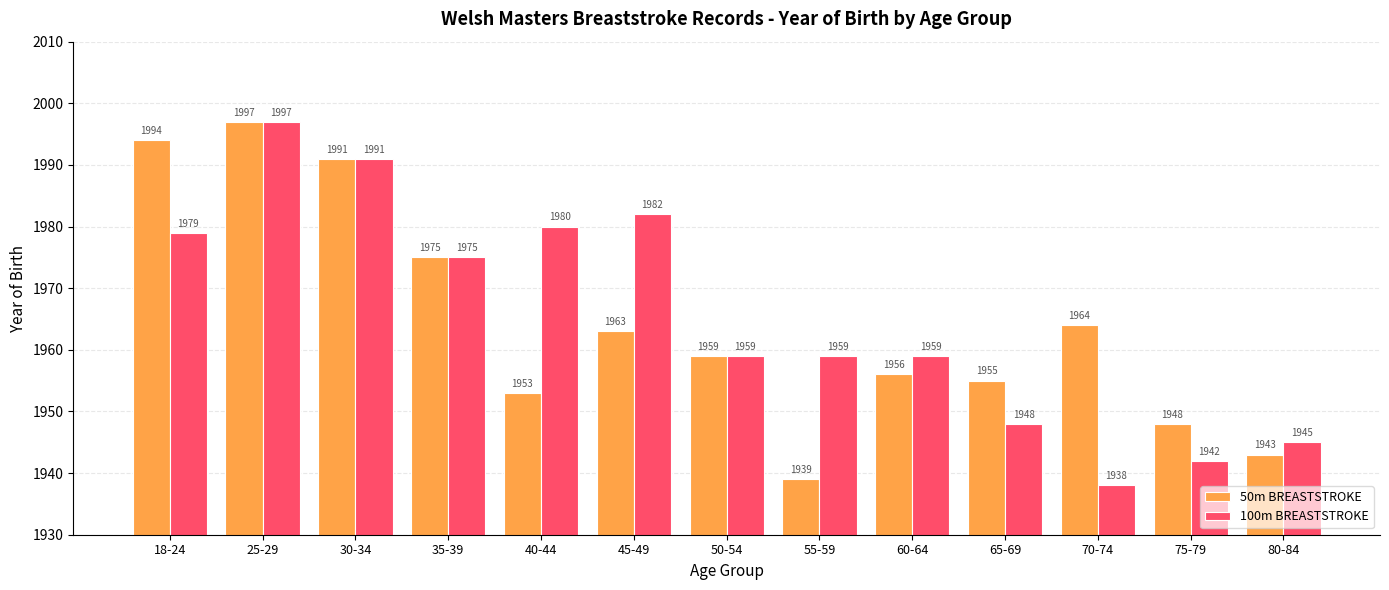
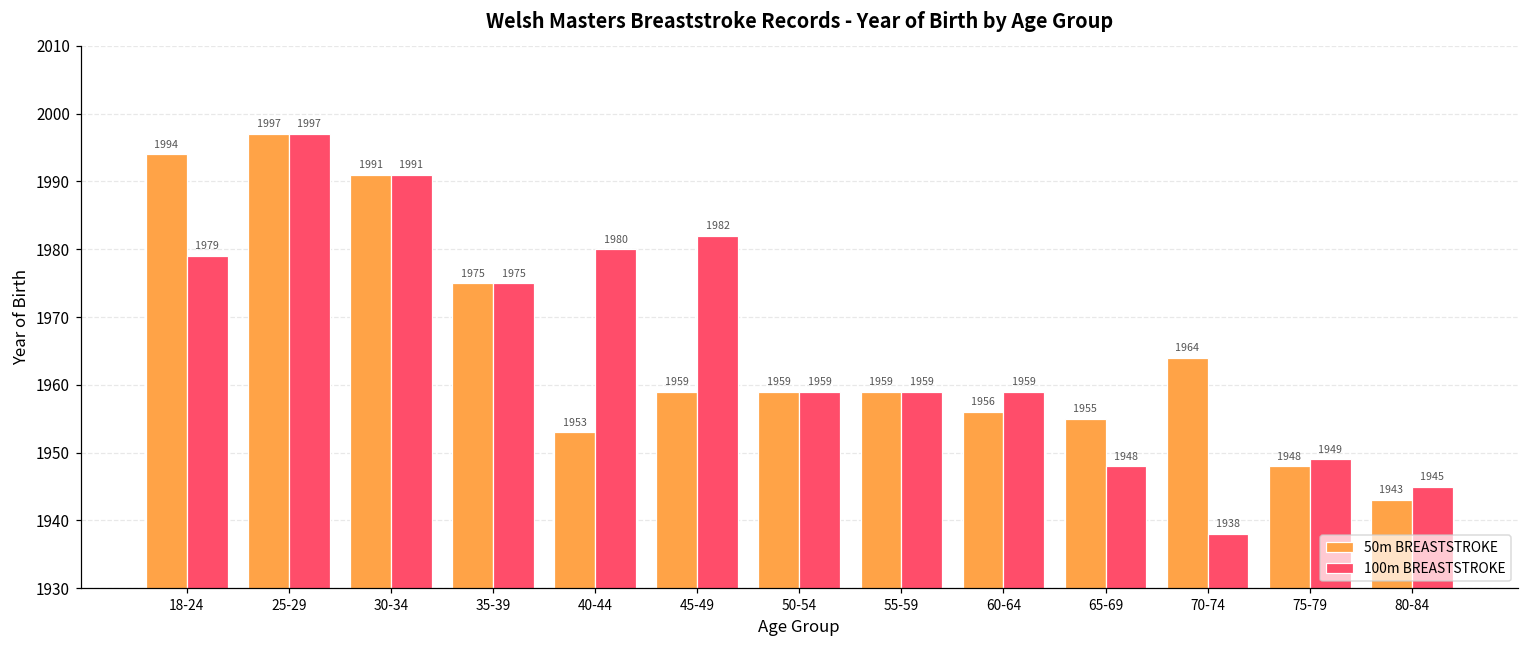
  {
    "50m BREASTSTROKE": {
      "18-24": 1994,
      "25-29": 1997,
      "30-34": 1991,
      "35-39": 1975,
      "40-44": 1953,
-     "45-49": 1963,
+     "45-49": 1959,
      "50-54": 1959,
-     "55-59": 1939,
+     "55-59": 1959,
      "60-64": 1956,
      "65-69": 1955,
      "70-74": 1964,
      "75-79": 1948,
      "80-84": 1943
    },
    "100m BREASTSTROKE": {
      "18-24": 1979,
      "25-29": 1997,
      "30-34": 1991,
      "35-39": 1975,
      "40-44": 1980,
      "45-49": 1982,
      "50-54": 1959,
      "55-59": 1959,
      "60-64": 1959,
      "65-69": 1948,
      "70-74": 1938,
-     "75-79": 1942,
+     "75-79": 1949,
      "80-84": 1945
    }
  }
